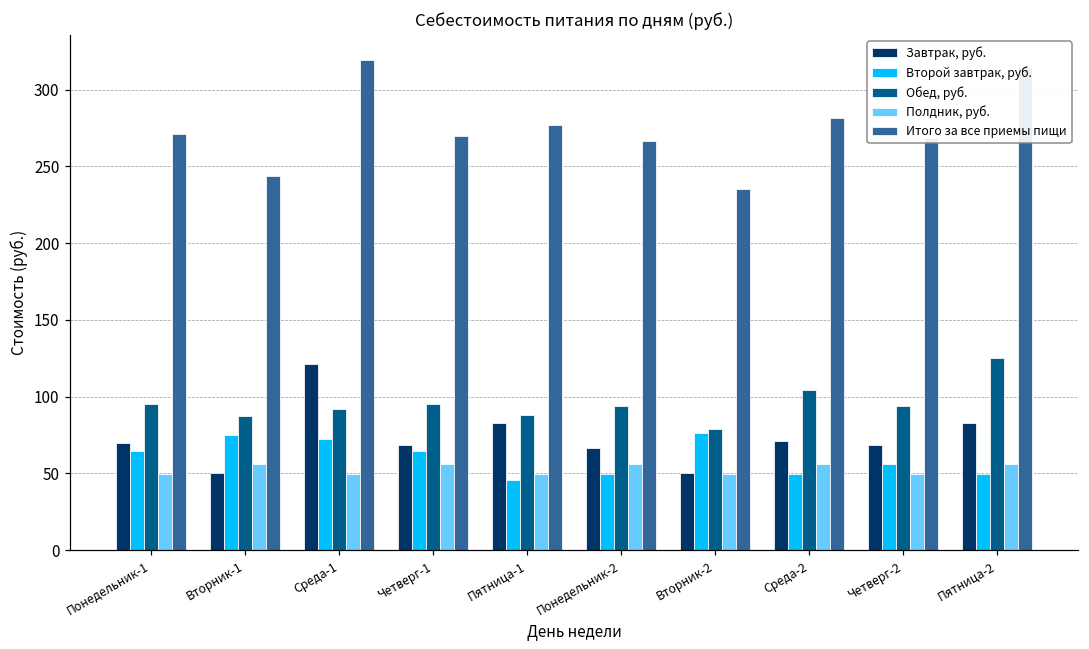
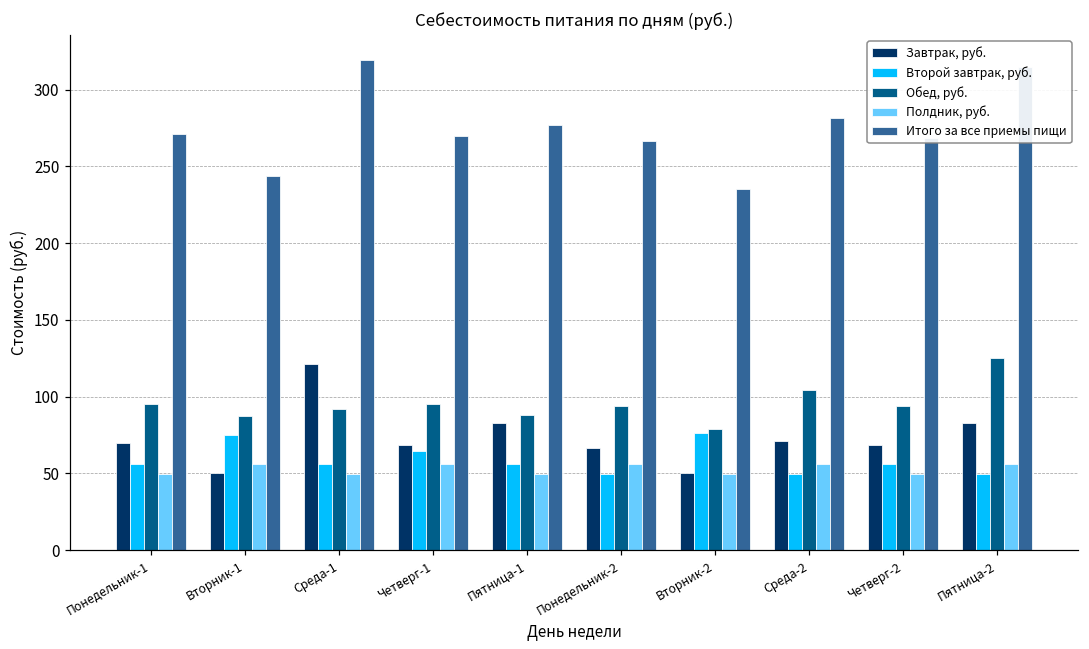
  {
    "Второй завтрак, руб.": {
-     "Понедельник-1": 65,
+     "Понедельник-1": 56,
      "Вторник-1": 75,
-     "Среда-1": 72,
+     "Среда-1": 56,
      "Четверг-1": 65,
-     "Пятница-1": 45,
+     "Пятница-1": 56,
      "Понедельник-2": 50,
      "Вторник-2": 77,
      "Среда-2": 50,
      "Четверг-2": 56,
      "Пятница-2": 50
    },
    "Полдник, руб.": {
      "Понедельник-1": 50,
      "Вторник-1": 56,
      "Среда-1": 50,
      "Четверг-1": 56,
      "Пятница-1": 50,
      "Понедельник-2": 56,
      "Вторник-2": 50,
      "Среда-2": 56,
      "Четверг-2": 50,
      "Пятница-2": 56
    }
  }
